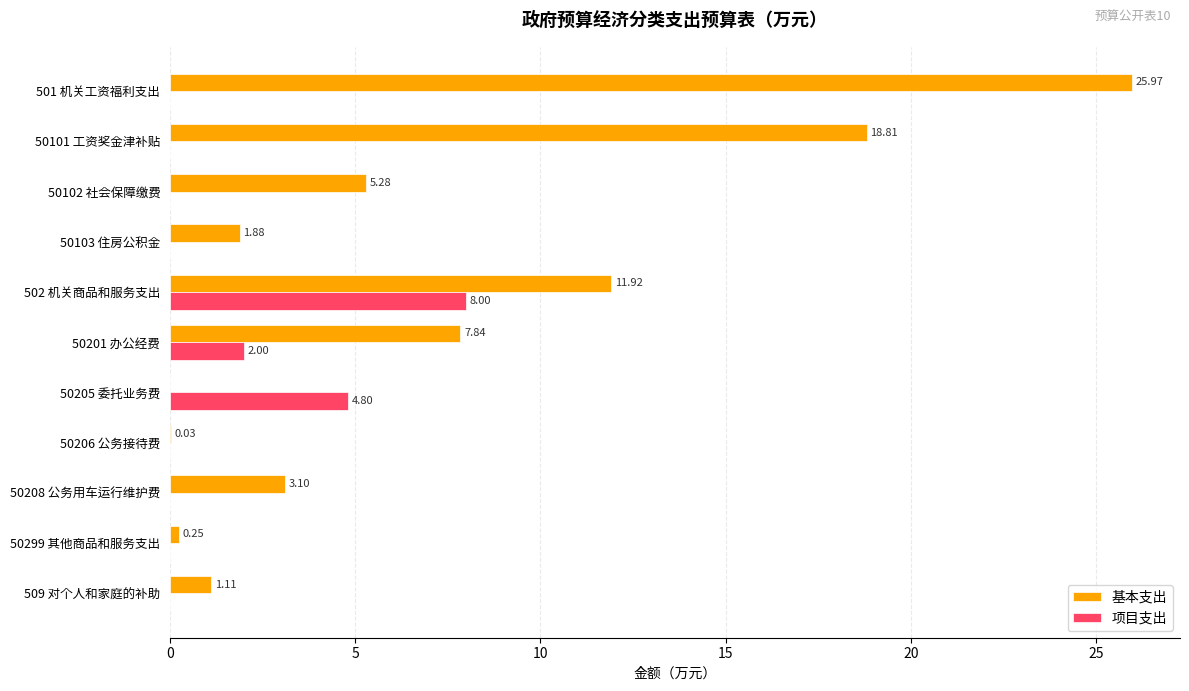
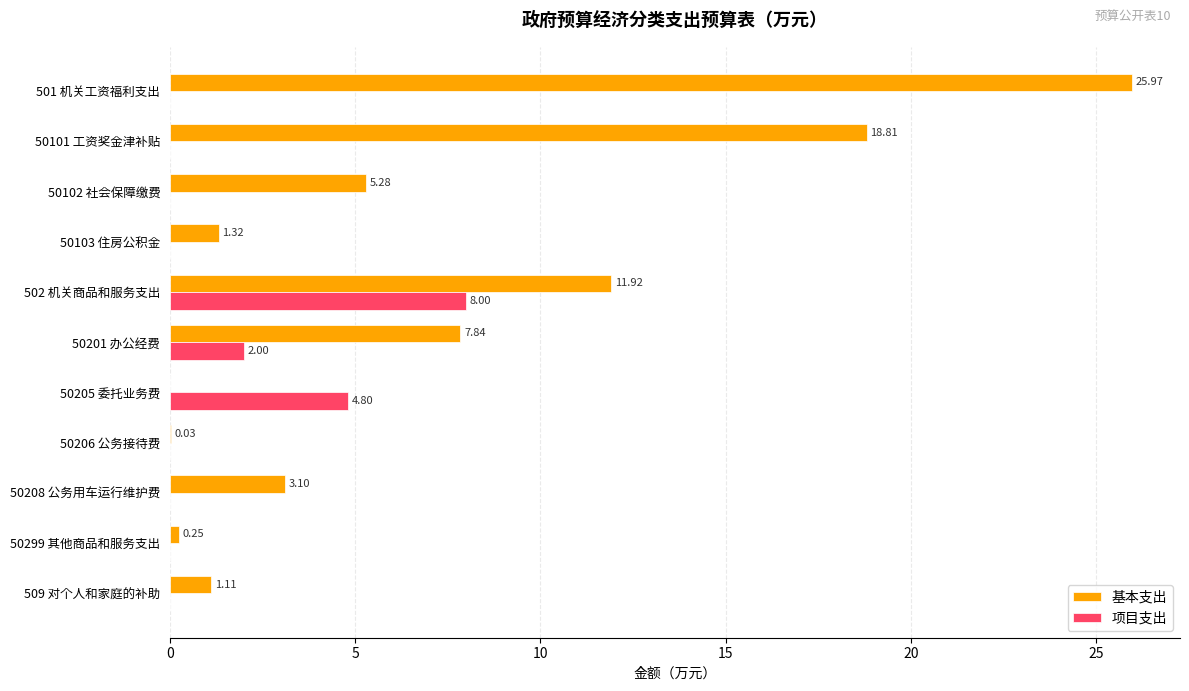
  {
    "基本支出": {
      "501 机关工资福利支出": 25.97,
      "50101 工资奖金津补贴": 18.81,
      "50102 社会保障缴费": 5.28,
-     "50103 住房公积金": 1.88,
+     "50103 住房公积金": 1.32,
      "502 机关商品和服务支出": 11.92,
      "50201 办公经费": 7.84,
      "50206 公务接待费": 0.03,
      "50208 公务用车运行维护费": 3.10,
      "50299 其他商品和服务支出": 0.25,
      "509 对个人和家庭的补助": 1.11
    },
    "项目支出": {
      "502 机关商品和服务支出": 8.00,
      "50201 办公经费": 2.00,
      "50205 委托业务费": 4.80
    }
  }
